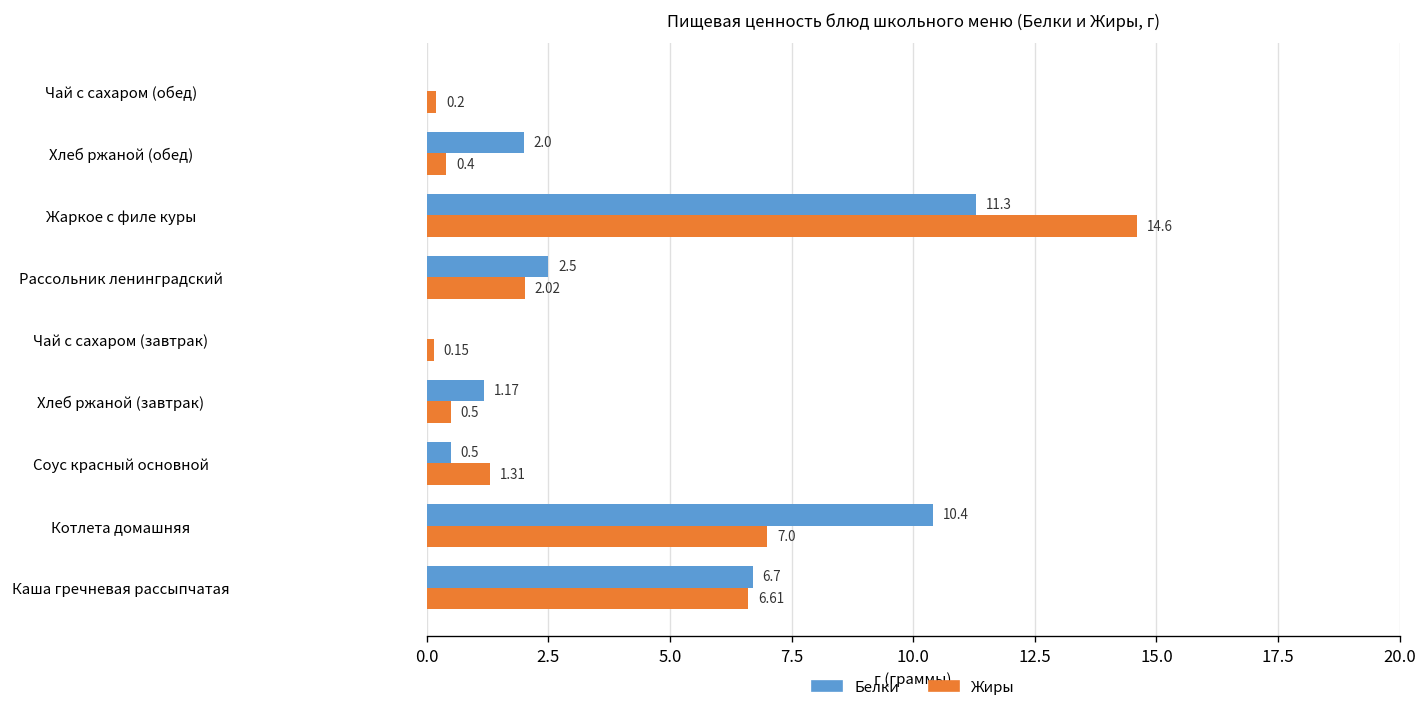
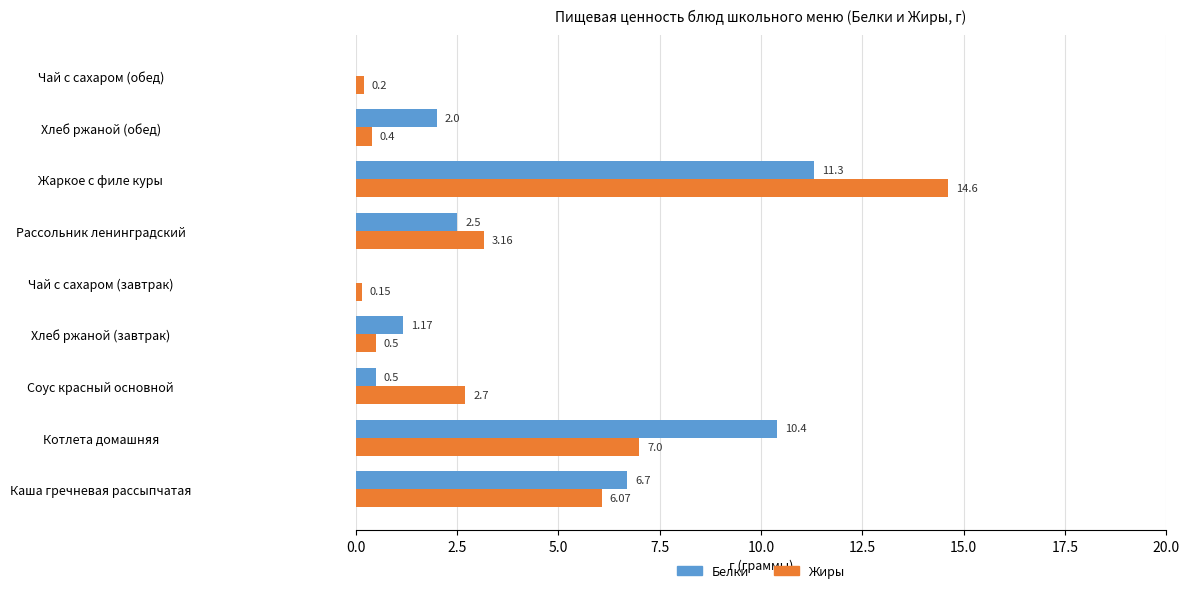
  {
    "Белки": {
      "Хлеб ржаной (обед)": 2.0,
      "Жаркое с филе куры": 11.3,
      "Рассольник ленинградский": 2.5,
      "Хлеб ржаной (завтрак)": 1.17,
      "Соус красный основной": 0.5,
      "Котлета домашняя": 10.4,
      "Каша гречневая рассыпчатая": 6.7
    },
    "Жиры": {
      "Чай с сахаром (обед)": 0.2,
      "Хлеб ржаной (обед)": 0.4,
      "Жаркое с филе куры": 14.6,
-     "Рассольник ленинградский": 2.02,
+     "Рассольник ленинградский": 3.16,
      "Чай с сахаром (завтрак)": 0.15,
      "Хлеб ржаной (завтрак)": 0.5,
-     "Соус красный основной": 1.31,
+     "Соус красный основной": 2.7,
      "Котлета домашняя": 7.0,
-     "Каша гречневая рассыпчатая": 6.61
+     "Каша гречневая рассыпчатая": 6.07
    }
  }
